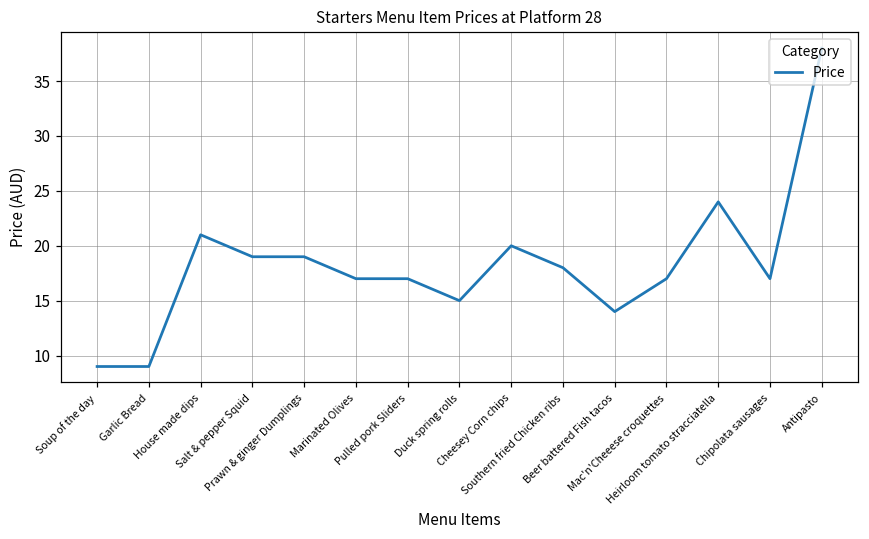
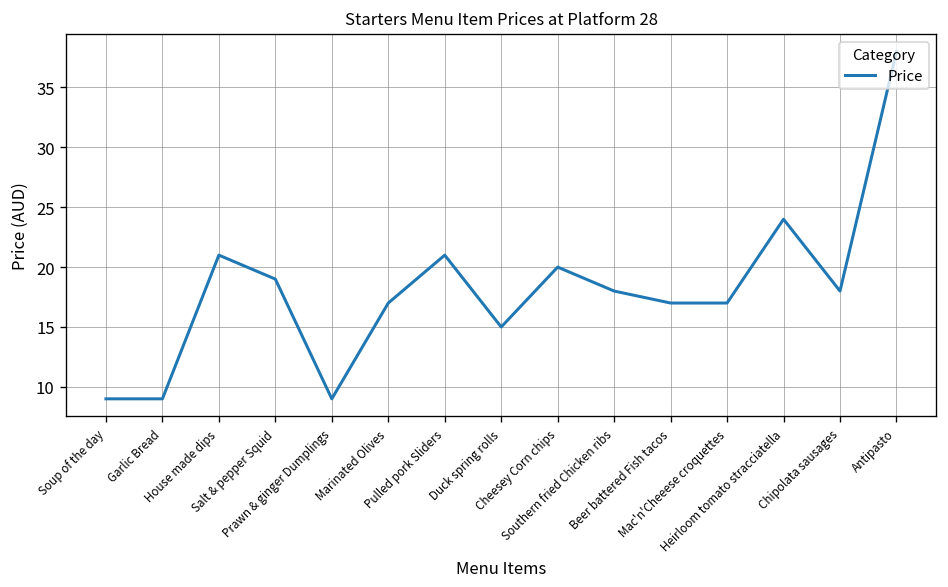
  {
    "Soup of the day": 9,
    "Garlic Bread": 9,
    "House made dips": 21,
    "Salt & pepper Squid": 19,
-   "Prawn & ginger Dumplings": 19,
+   "Prawn & ginger Dumplings": 9,
    "Marinated Olives": 17,
-   "Pulled pork Sliders": 17,
+   "Pulled pork Sliders": 21,
    "Duck spring rolls": 15,
    "Cheesey Corn chips": 20,
    "Southern fried Chicken ribs": 18,
-   "Beer battered Fish tacos": 14,
+   "Beer battered Fish tacos": 17,
    "Mac'n'Cheeese croquettes": 17,
    "Heirloom tomato stracciatella": 24,
-   "Chipolata sausages": 17
+   "Chipolata sausages": 18
  }
